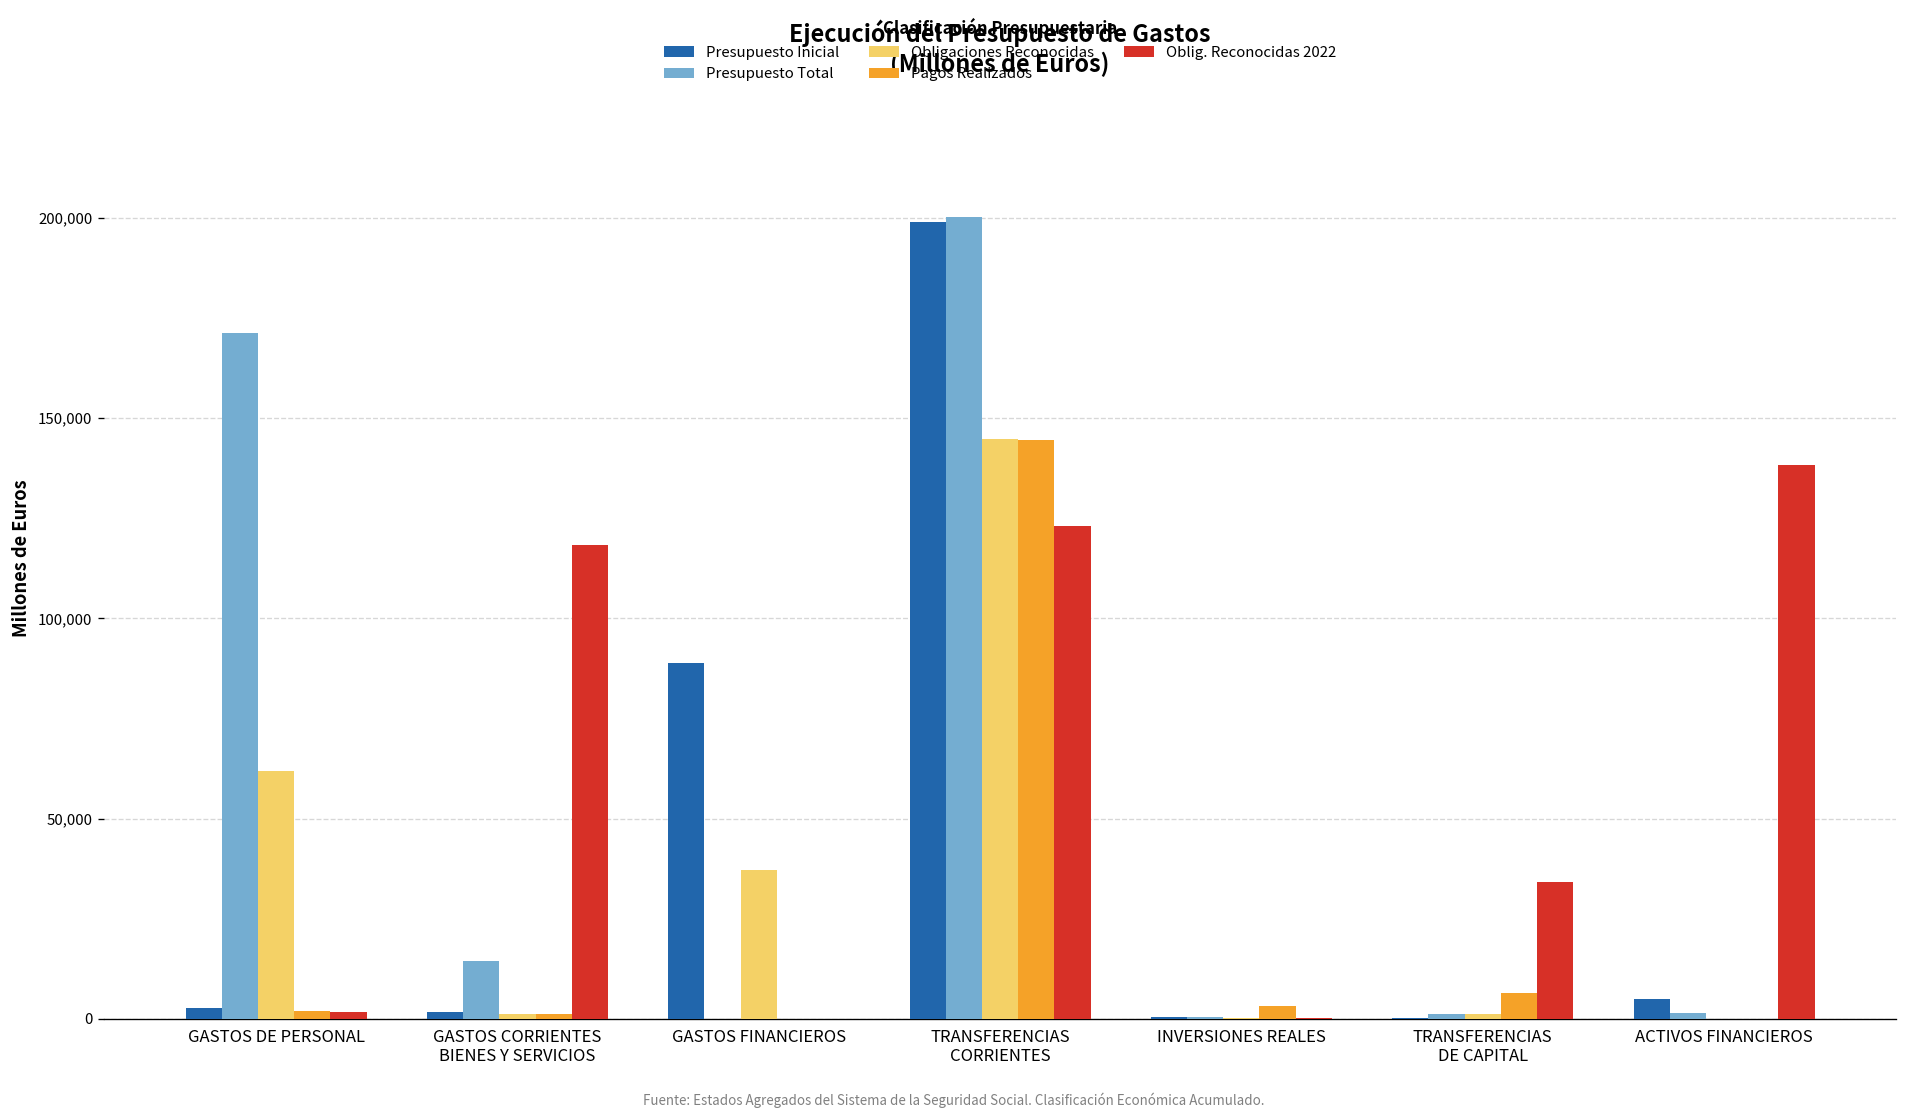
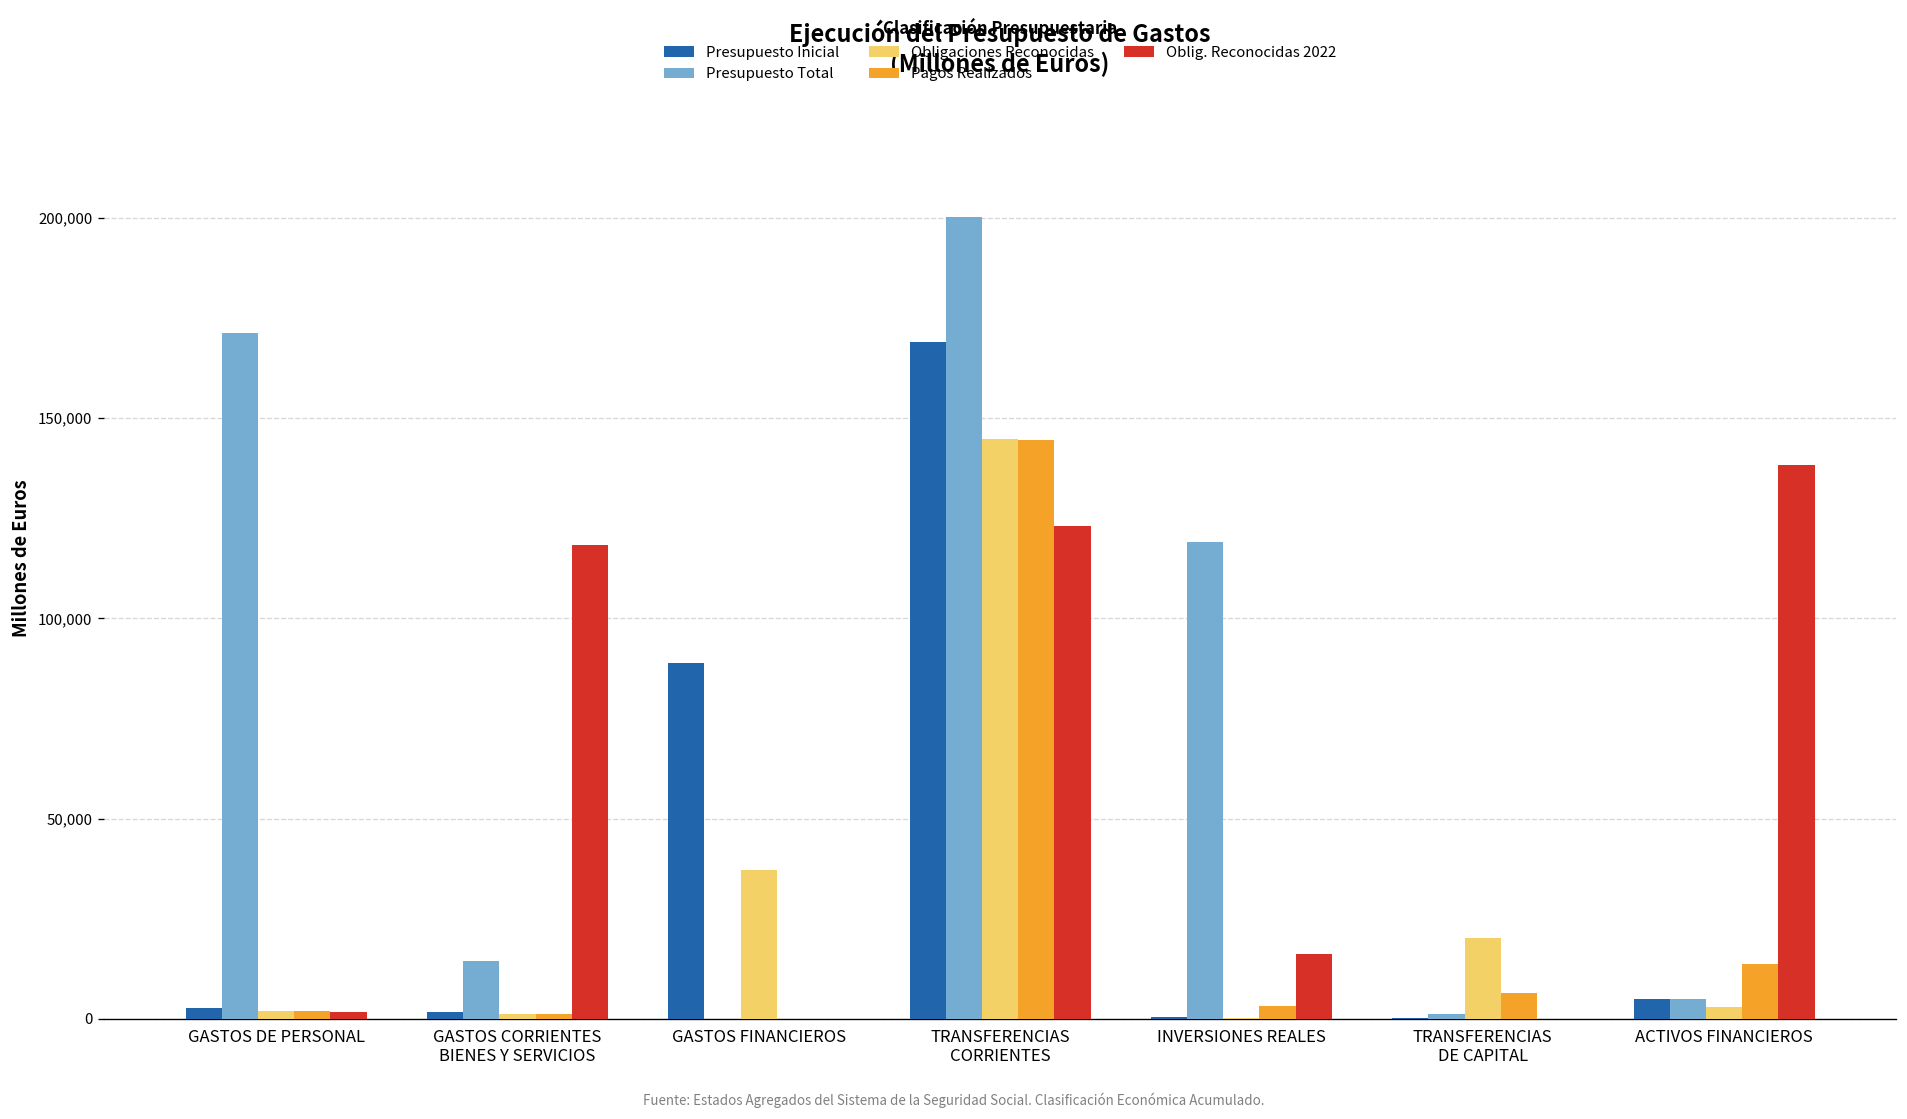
  {
    "Presupuesto Inicial": {
      "GASTOS DE PERSONAL": "3,000",
      "GASTOS CORRIENTES BIENES Y SERVICIOS": "2,000",
      "GASTOS FINANCIEROS": "89,000",
-     "TRANSFERENCIAS CORRIENTES": "199,000",
+     "TRANSFERENCIAS CORRIENTES": "169,000",
      "ACTIVOS FINANCIEROS": "5,000"
    },
    "Presupuesto Total": {
      "GASTOS DE PERSONAL": "171,000",
      "GASTOS CORRIENTES BIENES Y SERVICIOS": "14,000",
      "TRANSFERENCIAS CORRIENTES": "200,000",
-     "INVERSIONES REALES": "1,000",
+     "INVERSIONES REALES": "119,000",
      "TRANSFERENCIAS DE CAPITAL": "1,000",
-     "ACTIVOS FINANCIEROS": "2,000"
+     "ACTIVOS FINANCIEROS": "5,000"
    },
    "Obligaciones Reconocidas": {
-     "GASTOS DE PERSONAL": "62,000",
+     "GASTOS DE PERSONAL": "2,000",
      "GASTOS CORRIENTES BIENES Y SERVICIOS": "1,000",
      "GASTOS FINANCIEROS": "37,000",
      "TRANSFERENCIAS CORRIENTES": "145,000",
-     "TRANSFERENCIAS DE CAPITAL": "1,000",
-     "ACTIVOS FINANCIEROS": "0"
+     "TRANSFERENCIAS DE CAPITAL": "20,000",
+     "ACTIVOS FINANCIEROS": "3,000"
    },
    "Pagos Realizados": {
      "GASTOS DE PERSONAL": "2,000",
      "GASTOS CORRIENTES BIENES Y SERVICIOS": "1,000",
      "TRANSFERENCIAS CORRIENTES": "145,000",
      "INVERSIONES REALES": "3,000",
      "TRANSFERENCIAS DE CAPITAL": "6,000",
-     "ACTIVOS FINANCIEROS": "0"
+     "ACTIVOS FINANCIEROS": "14,000"
    },
    "Oblig. Reconocidas 2022": {
      "GASTOS DE PERSONAL": "2,000",
      "GASTOS CORRIENTES BIENES Y SERVICIOS": "118,000",
      "TRANSFERENCIAS CORRIENTES": "123,000",
-     "INVERSIONES REALES": "0",
-     "TRANSFERENCIAS DE CAPITAL": "34,000",
+     "INVERSIONES REALES": "16,000",
+     "TRANSFERENCIAS DE CAPITAL": "0",
      "ACTIVOS FINANCIEROS": "138,000"
    }
  }
